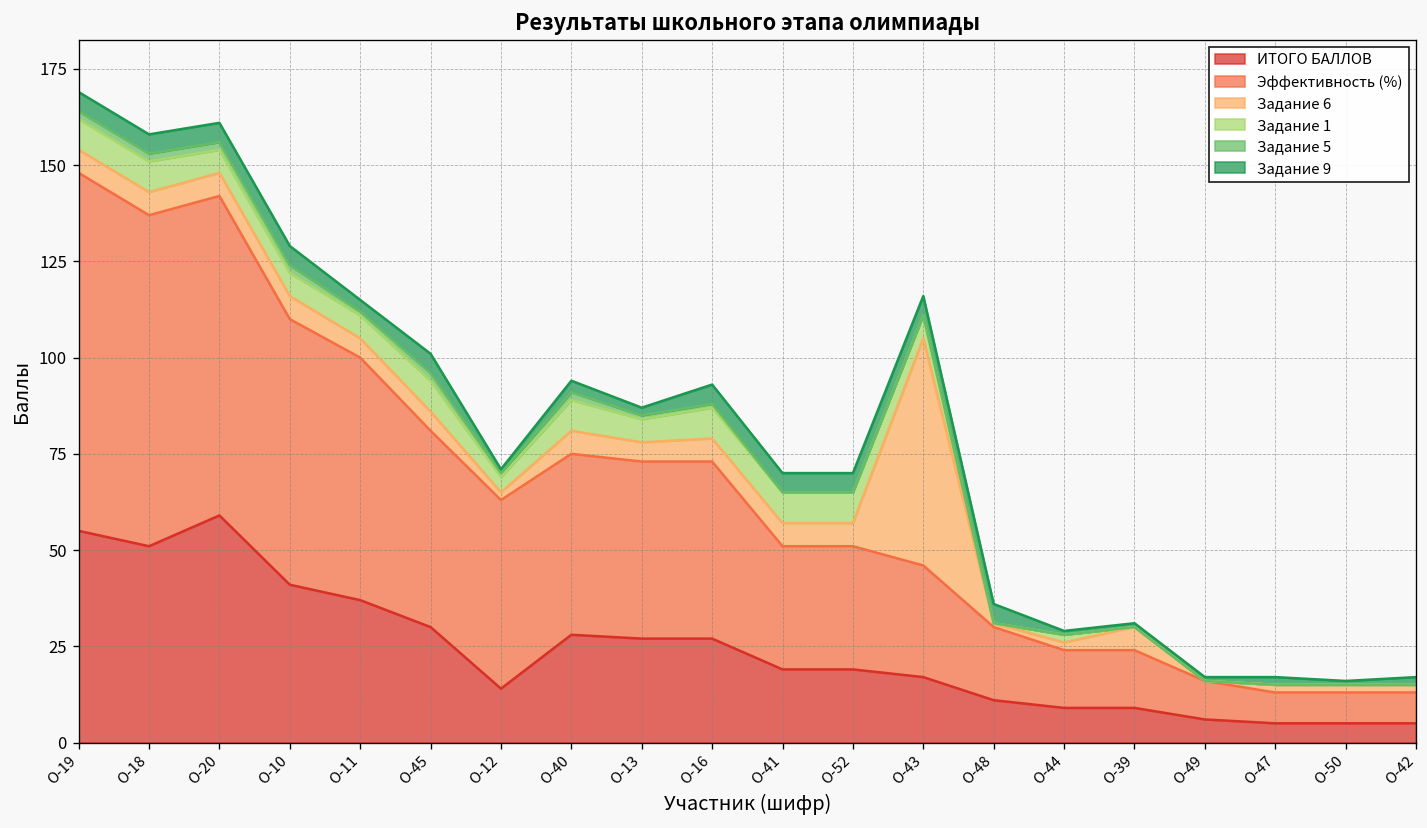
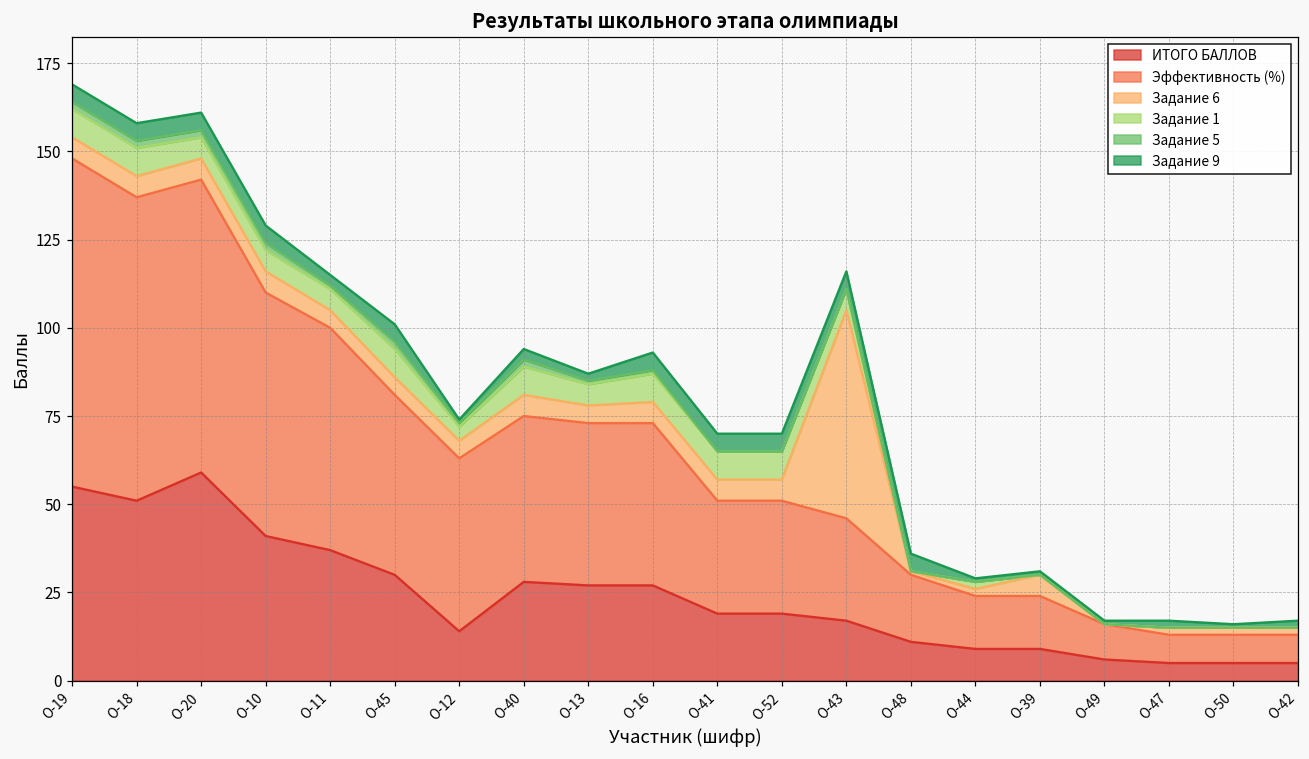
  {
    "ИТОГО БАЛЛОВ": {
      "О-19": 55,
      "О-18": 51,
      "О-20": 59,
      "О-10": 41,
      "О-11": 37,
      "О-45": 30,
      "О-12": 14,
      "О-40": 28,
      "О-13": 27,
      "О-16": 27,
      "О-41": 19,
      "О-52": 19,
      "О-43": 17,
      "О-48": 11,
      "О-44": 9,
      "О-39": 9,
      "О-49": 6,
      "О-47": 5,
      "О-50": 5,
      "О-42": 5
    },
    "Эффективность (%)": {
      "О-19": 93,
      "О-18": 86,
      "О-20": 83,
      "О-10": 69,
      "О-11": 63,
      "О-45": 51,
      "О-12": 49,
      "О-40": 47,
      "О-13": 46,
      "О-16": 46,
      "О-41": 32,
      "О-52": 32,
      "О-43": 29,
      "О-48": 19,
      "О-44": 15,
      "О-39": 15,
      "О-47": 8,
      "О-50": 8,
      "О-42": 8
    },
    "Задание 6": {
      "О-19": 6,
      "О-18": 6,
      "О-20": 6,
      "О-10": 6,
      "О-11": 5,
      "О-45": 5,
-     "О-12": 2,
+     "О-12": 5,
      "О-40": 6,
      "О-13": 5,
      "О-16": 6,
      "О-41": 6,
      "О-52": 6,
      "О-43": 59,
      "О-44": 2
    },
    "Задание 1": {
      "О-19": 8,
      "О-18": 8,
      "О-20": 6,
      "О-10": 6,
      "О-11": 6,
      "О-45": 8,
      "О-12": 4,
      "О-40": 8,
      "О-13": 6,
      "О-16": 8
    },
    "Задание 5": {
      "О-19": 2,
      "О-18": 2,
      "О-20": 2,
      "О-10": 2,
      "О-11": 1,
      "О-45": 2,
      "О-12": 1,
      "О-40": 2,
      "О-13": 1,
      "О-16": 1
    },
    "Задание 9": {
      "О-19": 5,
      "О-18": 5,
      "О-20": 5,
      "О-10": 5,
      "О-11": 3,
      "О-45": 5,
      "О-12": 1,
      "О-40": 3,
      "О-13": 2,
      "О-16": 5,
      "О-41": 5,
      "О-52": 5,
      "О-43": 5,
      "О-48": 5,
      "О-44": 1,
      "О-39": 1,
      "О-49": 1,
      "О-47": 2,
      "О-50": 1,
      "О-42": 2
    }
  }
